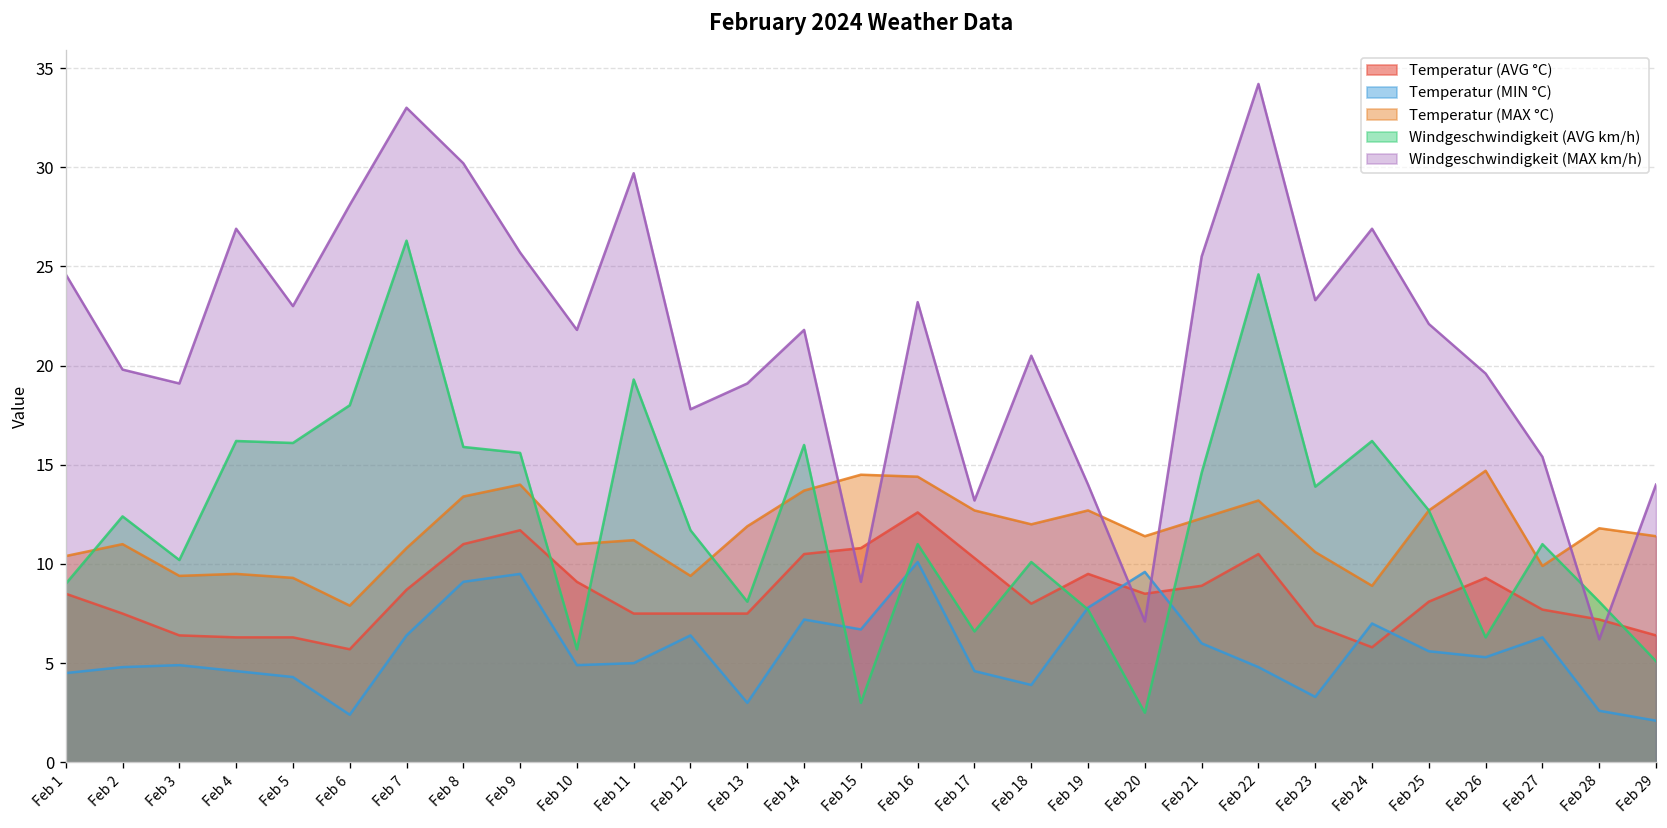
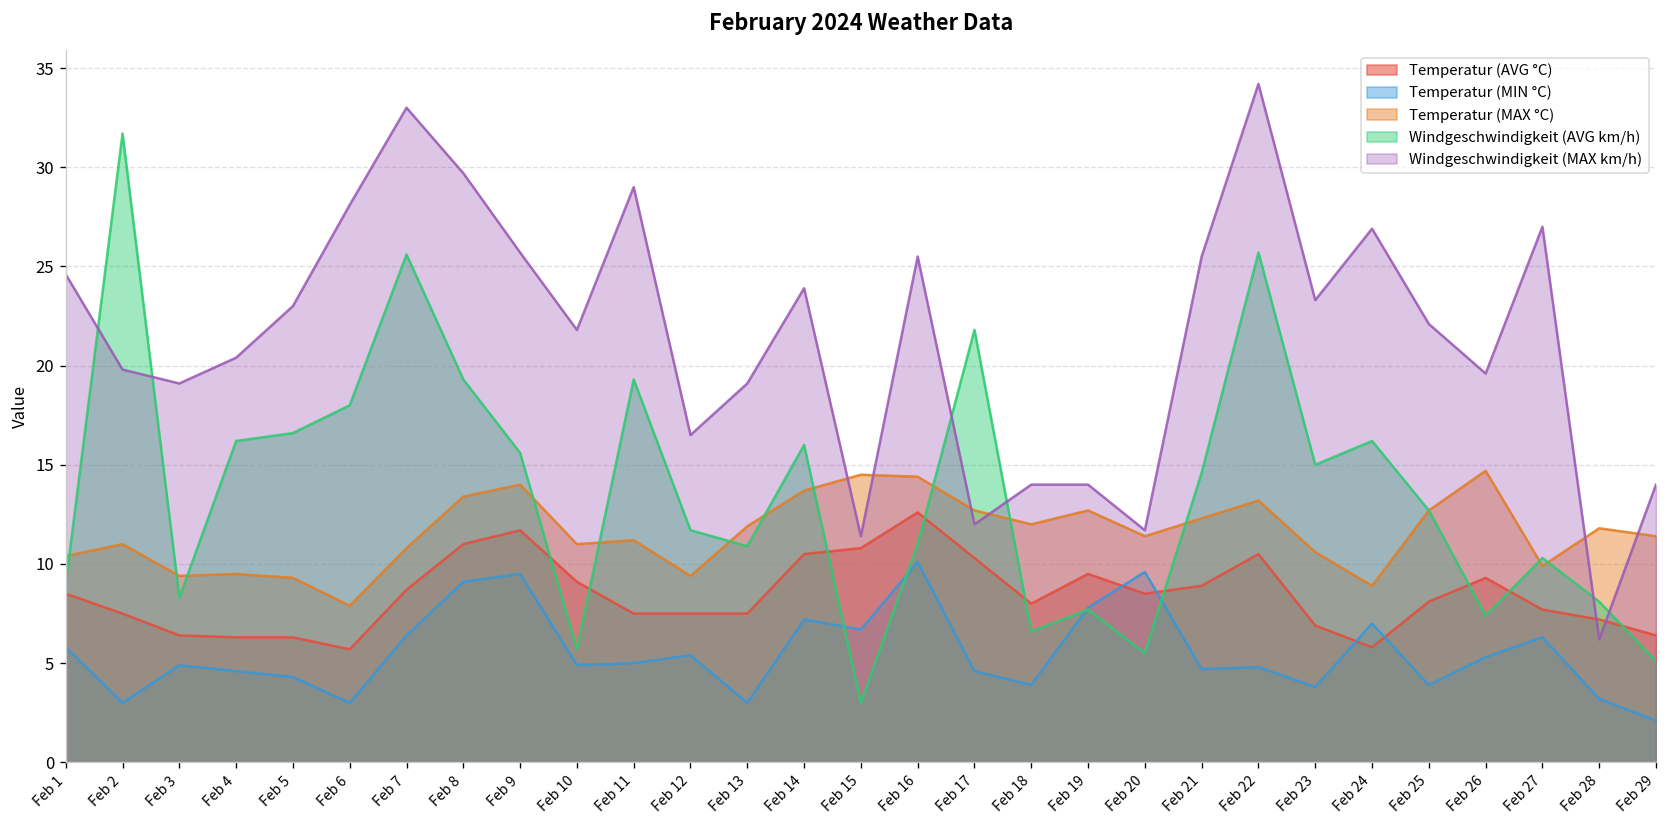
  {
    "Temperatur (MIN °C)": {
-     "Feb 1": 4.5,
-     "Feb 2": 4.8,
+     "Feb 1": 5.8,
+     "Feb 2": 3.0,
      "Feb 3": 4.9,
      "Feb 4": 4.6,
      "Feb 5": 4.3,
-     "Feb 6": 2.4,
+     "Feb 6": 3.0,
      "Feb 7": 6.4,
      "Feb 8": 9.1,
      "Feb 9": 9.5,
      "Feb 10": 4.9,
      "Feb 11": 5.0,
-     "Feb 12": 6.4,
+     "Feb 12": 5.4,
      "Feb 13": 3.0,
      "Feb 14": 7.2,
      "Feb 15": 6.7,
      "Feb 16": 10.1,
      "Feb 17": 4.6,
      "Feb 18": 3.9,
      "Feb 20": 9.6,
-     "Feb 21": 6.0,
+     "Feb 21": 4.7,
      "Feb 22": 4.8,
-     "Feb 23": 3.3,
+     "Feb 23": 3.8,
      "Feb 24": 7.0,
-     "Feb 25": 5.6,
+     "Feb 25": 3.9,
      "Feb 26": 5.3,
      "Feb 27": 6.3,
-     "Feb 28": 2.6,
+     "Feb 28": 3.2,
      "Feb 29": 2.1
    },
    "Windgeschwindigkeit (AVG km/h)": {
      "Feb 1": 9.0,
-     "Feb 2": 12.4,
-     "Feb 3": 10.2,
+     "Feb 2": 31.7,
+     "Feb 3": 8.3,
      "Feb 4": 16.2,
-     "Feb 5": 16.1,
+     "Feb 5": 16.6,
      "Feb 6": 18.0,
-     "Feb 7": 26.3,
-     "Feb 8": 15.9,
+     "Feb 7": 25.6,
+     "Feb 8": 19.3,
      "Feb 9": 15.6,
      "Feb 10": 5.7,
      "Feb 11": 19.3,
      "Feb 12": 11.7,
-     "Feb 13": 8.1,
+     "Feb 13": 10.9,
      "Feb 14": 16.0,
      "Feb 15": 3.0,
      "Feb 16": 11.0,
-     "Feb 17": 6.6,
-     "Feb 18": 10.1,
-     "Feb 20": 2.5,
+     "Feb 17": 21.8,
+     "Feb 18": 6.6,
+     "Feb 20": 5.5,
      "Feb 21": 14.6,
-     "Feb 22": 24.6,
-     "Feb 23": 13.9,
+     "Feb 22": 25.7,
+     "Feb 23": 15.0,
      "Feb 24": 16.2,
-     "Feb 26": 6.3,
-     "Feb 27": 11.0,
+     "Feb 26": 7.4,
+     "Feb 27": 10.3,
      "Feb 28": 8.1,
      "Feb 29": 5.1
    },
    "Windgeschwindigkeit (MAX km/h)": {
      "Feb 1": 24.6,
      "Feb 2": 19.8,
      "Feb 3": 19.1,
-     "Feb 4": 26.9,
+     "Feb 4": 20.4,
      "Feb 5": 23.0,
      "Feb 6": 28.1,
      "Feb 7": 33.0,
-     "Feb 8": 30.2,
+     "Feb 8": 29.7,
      "Feb 9": 25.7,
      "Feb 10": 21.8,
-     "Feb 11": 29.7,
-     "Feb 12": 17.8,
+     "Feb 11": 29.0,
+     "Feb 12": 16.5,
      "Feb 13": 19.1,
-     "Feb 14": 21.8,
-     "Feb 15": 9.1,
-     "Feb 16": 23.2,
-     "Feb 17": 13.2,
-     "Feb 18": 20.5,
+     "Feb 14": 23.9,
+     "Feb 15": 11.4,
+     "Feb 16": 25.5,
+     "Feb 17": 12.0,
+     "Feb 18": 14.0,
      "Feb 19": 14.0,
-     "Feb 20": 7.1,
+     "Feb 20": 11.7,
      "Feb 21": 25.5,
      "Feb 22": 34.2,
      "Feb 23": 23.3,
      "Feb 24": 26.9,
      "Feb 25": 22.1,
      "Feb 26": 19.6,
-     "Feb 27": 15.4,
+     "Feb 27": 27.0,
      "Feb 28": 6.2,
      "Feb 29": 14.0
    }
  }
